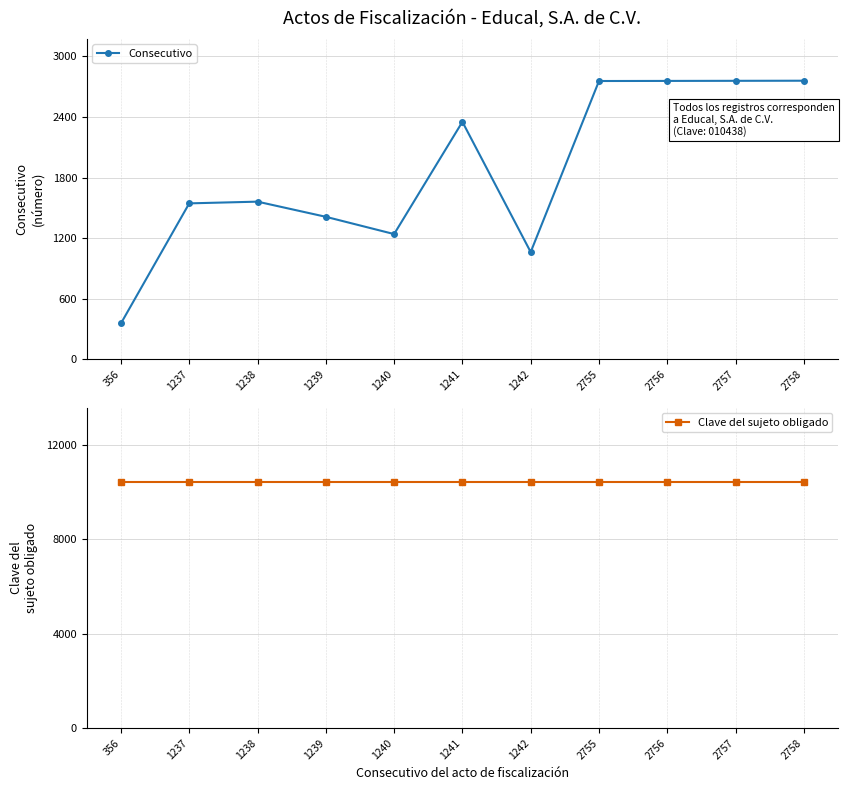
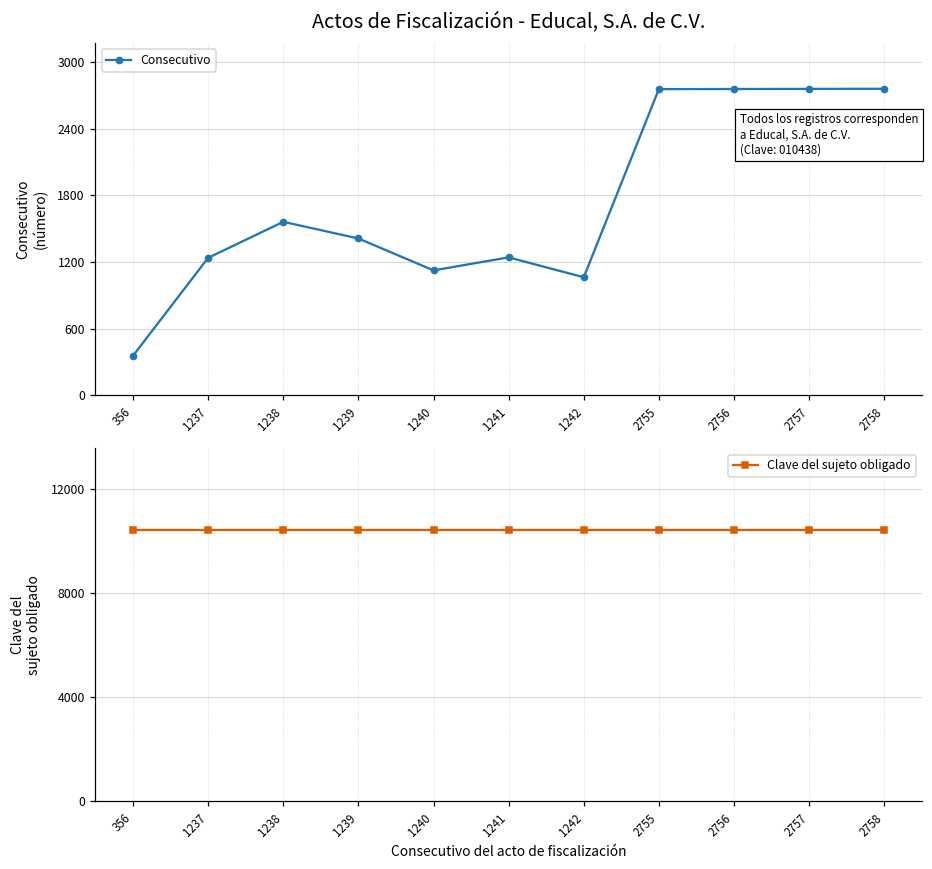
  {
    "Actos de Fiscalización - Educal, S.A. de C.V.": {
      "356": 360,
-     "1237": 1540,
+     "1237": 1240,
      "1238": 1560,
      "1239": 1410,
-     "1240": 1240,
-     "1241": 2350,
+     "1240": 1120,
+     "1241": 1240,
      "1242": 1060,
      "2755": 2760,
      "2756": 2760
    }
  }
